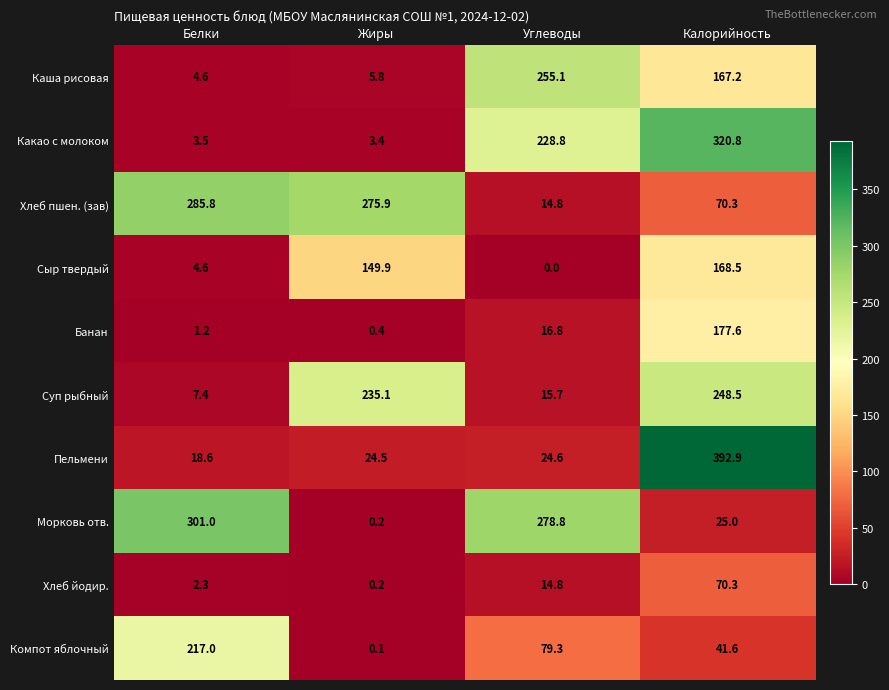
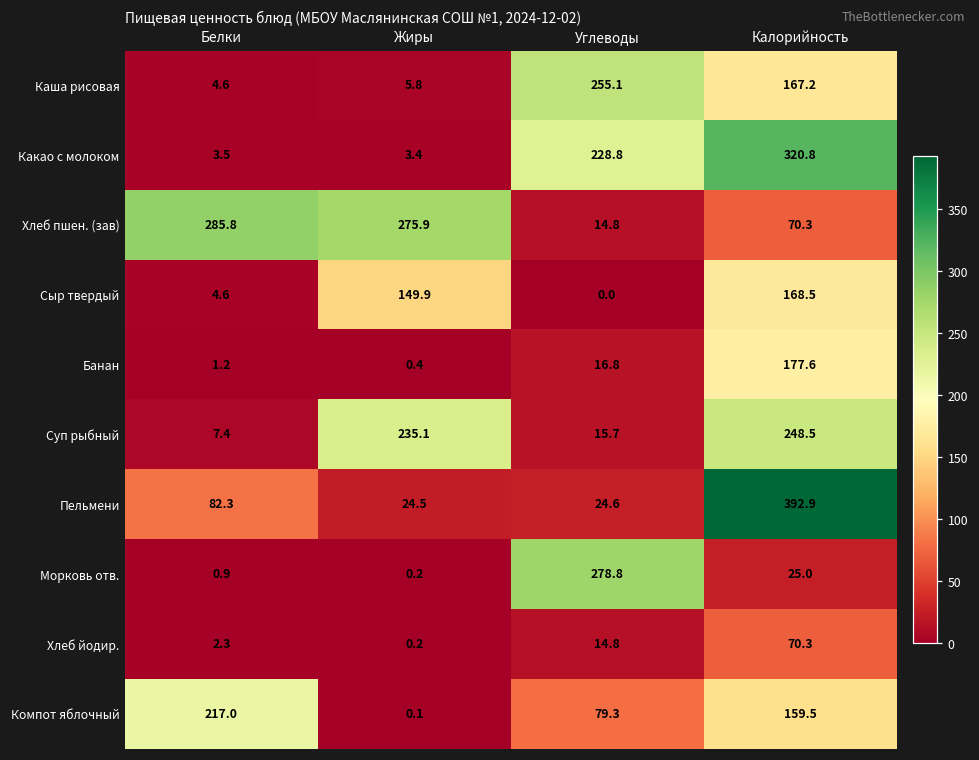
  {
    "Каша рисовая": {
      "Белки": 4.6,
      "Жиры": 5.8,
      "Углеводы": 255.1,
      "Калорийность": 167.2
    },
    "Какао с молоком": {
      "Белки": 3.5,
      "Жиры": 3.4,
      "Углеводы": 228.8,
      "Калорийность": 320.8
    },
    "Хлеб пшен. (зав)": {
      "Белки": 285.8,
      "Жиры": 275.9,
      "Углеводы": 14.8,
      "Калорийность": 70.3
    },
    "Сыр твердый": {
      "Белки": 4.6,
      "Жиры": 149.9,
      "Углеводы": 0.0,
      "Калорийность": 168.5
    },
    "Банан": {
      "Белки": 1.2,
      "Жиры": 0.4,
      "Углеводы": 16.8,
      "Калорийность": 177.6
    },
    "Суп рыбный": {
      "Белки": 7.4,
      "Жиры": 235.1,
      "Углеводы": 15.7,
      "Калорийность": 248.5
    },
    "Пельмени": {
-     "Белки": 18.6,
+     "Белки": 82.3,
      "Жиры": 24.5,
      "Углеводы": 24.6,
      "Калорийность": 392.9
    },
    "Морковь отв.": {
-     "Белки": 301.0,
+     "Белки": 0.9,
      "Жиры": 0.2,
      "Углеводы": 278.8,
      "Калорийность": 25.0
    },
    "Хлеб йодир.": {
      "Белки": 2.3,
      "Жиры": 0.2,
      "Углеводы": 14.8,
      "Калорийность": 70.3
    },
    "Компот яблочный": {
      "Белки": 217.0,
      "Жиры": 0.1,
      "Углеводы": 79.3,
-     "Калорийность": 41.6
+     "Калорийность": 159.5
    }
  }
